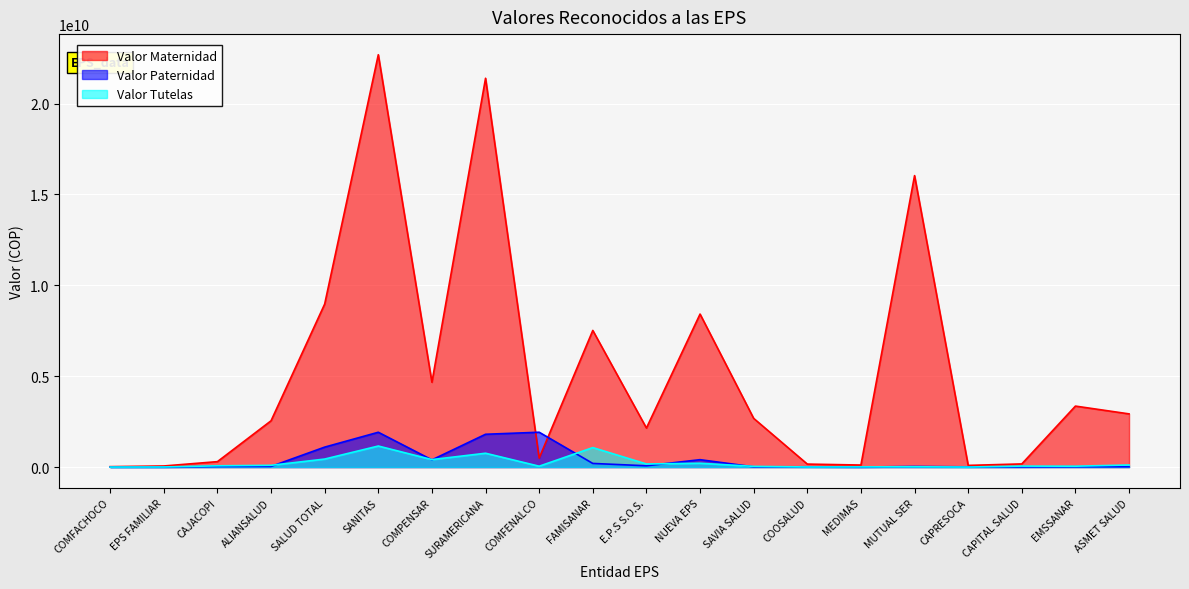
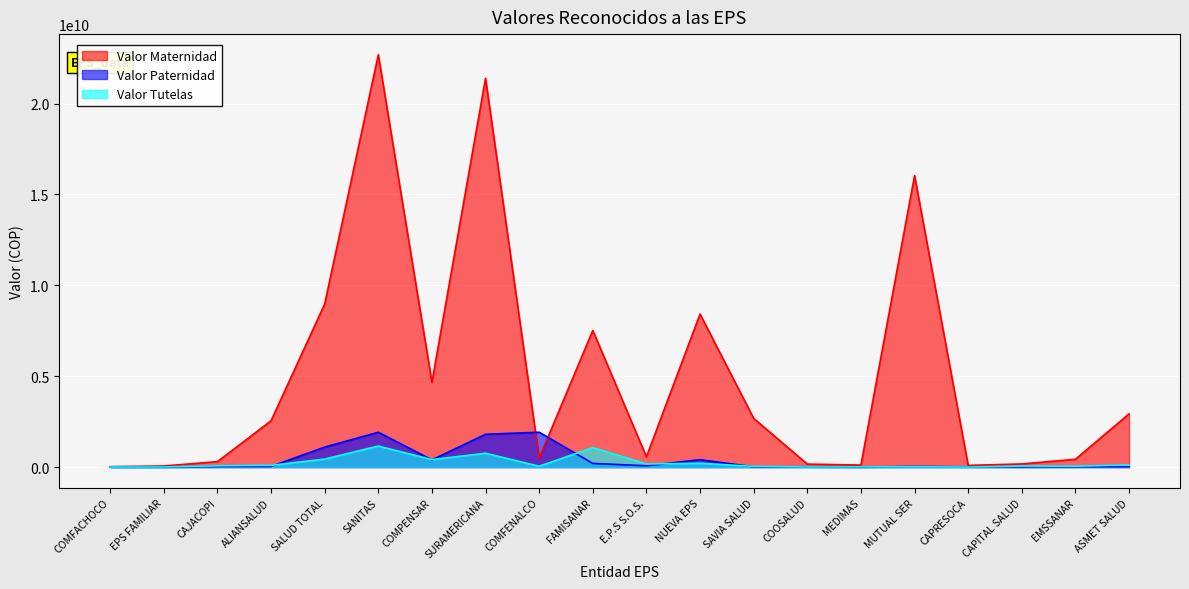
  {
    "Valor Maternidad": {
      "CAJACOPI": 300000000,
      "ALIANSALUD": 2500000000,
      "SALUD TOTAL": 9000000000,
      "SANITAS": 22700000000,
      "COMPENSAR": 4700000000,
      "SURAMERICANA": 21400000000,
      "COMFENALCO": 500000000,
      "FAMISANAR": 7500000000,
-     "E.P.S S.O.S.": 2100000000,
+     "E.P.S S.O.S.": 600000000,
      "NUEVA EPS": 8400000000,
      "SAVIA SALUD": 2700000000,
      "COOSALUD": 200000000,
      "MUTUAL SER": 16000000000,
-     "EMSSANAR": 3400000000,
+     "EMSSANAR": 400000000,
      "ASMET SALUD": 2900000000
    },
    "Valor Paternidad": {
      "SALUD TOTAL": 1100000000,
      "SANITAS": 1900000000,
      "SURAMERICANA": 1800000000,
      "COMFENALCO": 1900000000,
      "FAMISANAR": 200000000,
      "NUEVA EPS": 400000000
    },
    "Valor Tutelas": {
      "SALUD TOTAL": 400000000,
      "SANITAS": 1200000000,
      "SURAMERICANA": 800000000,
      "COMFENALCO": 0,
      "FAMISANAR": 1100000000,
      "NUEVA EPS": 200000000
    }
  }
